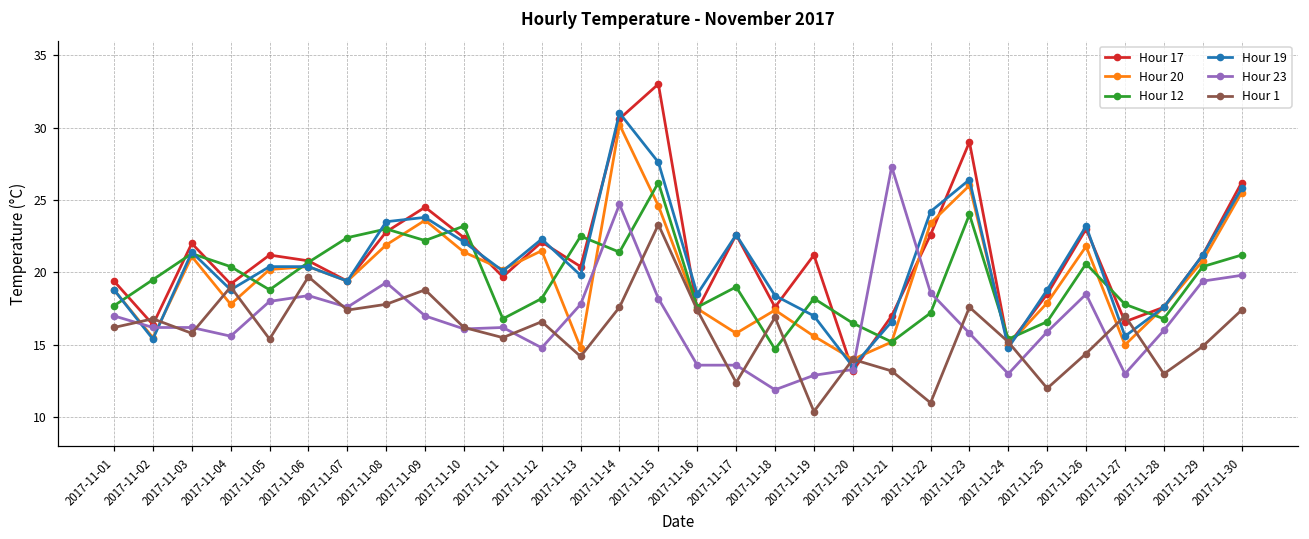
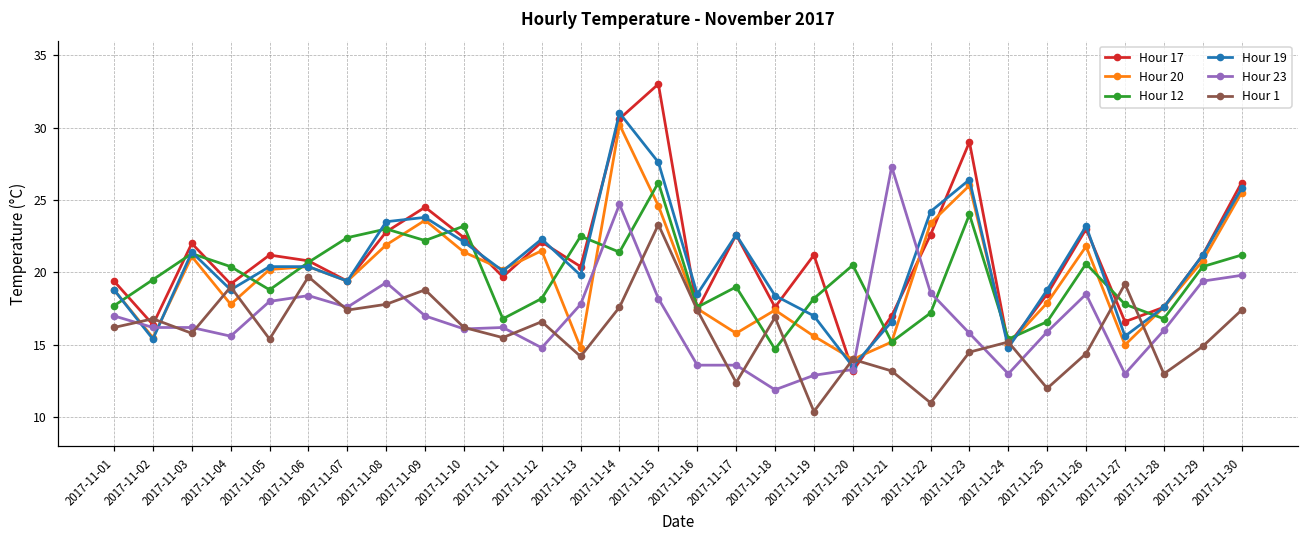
  {
    "Hour 17": {
      "2017-11-01": 19.4,
      "2017-11-02": 16.4,
      "2017-11-03": 22.0,
      "2017-11-04": 19.2,
      "2017-11-05": 21.2,
      "2017-11-08": 22.8,
      "2017-11-09": 24.5,
      "2017-11-10": 22.4,
      "2017-11-11": 19.7,
      "2017-11-12": 22.1,
      "2017-11-13": 20.4,
      "2017-11-14": 30.6,
      "2017-11-15": 33.0,
      "2017-11-18": 17.6,
      "2017-11-19": 21.2,
      "2017-11-21": 17.0,
      "2017-11-22": 22.6,
      "2017-11-23": 29.0,
      "2017-11-25": 18.5,
      "2017-11-26": 23.0,
      "2017-11-27": 16.6,
      "2017-11-30": 26.2
    },
    "Hour 20": {
      "2017-11-03": 21.1,
      "2017-11-04": 17.8,
      "2017-11-05": 20.2,
      "2017-11-08": 21.9,
      "2017-11-09": 23.6,
      "2017-11-10": 21.4,
      "2017-11-12": 21.5,
      "2017-11-13": 14.8,
      "2017-11-14": 30.2,
      "2017-11-15": 24.6,
      "2017-11-17": 15.8,
      "2017-11-18": 17.4,
      "2017-11-19": 15.6,
      "2017-11-22": 23.4,
      "2017-11-23": 26.0,
      "2017-11-25": 17.9,
      "2017-11-26": 21.8,
      "2017-11-27": 15.0,
      "2017-11-29": 20.8,
      "2017-11-30": 25.5
    },
    "Hour 12": {
      "2017-11-01": 17.7,
      "2017-11-02": 19.5,
      "2017-11-04": 20.4,
      "2017-11-05": 18.8,
      "2017-11-07": 22.4,
      "2017-11-08": 23.0,
      "2017-11-09": 22.2,
      "2017-11-10": 23.2,
      "2017-11-11": 16.8,
      "2017-11-12": 18.2,
      "2017-11-13": 22.5,
      "2017-11-14": 21.4,
      "2017-11-15": 26.2,
      "2017-11-17": 19.0,
      "2017-11-18": 14.7,
      "2017-11-19": 18.2,
-     "2017-11-20": 16.5,
+     "2017-11-20": 20.5,
      "2017-11-22": 17.2,
      "2017-11-23": 24.0,
      "2017-11-24": 15.4,
      "2017-11-25": 16.6,
      "2017-11-26": 20.6,
      "2017-11-27": 17.8,
      "2017-11-28": 16.8,
      "2017-11-29": 20.4,
      "2017-11-30": 21.2
    },
    "Hour 19": {
      "2017-11-04": 18.8,
      "2017-11-05": 20.4,
      "2017-11-08": 23.5,
      "2017-11-09": 23.8,
      "2017-11-10": 22.1,
      "2017-11-12": 22.3,
      "2017-11-13": 19.8,
      "2017-11-14": 31.0,
      "2017-11-15": 27.6,
      "2017-11-16": 18.5,
      "2017-11-18": 18.4,
      "2017-11-19": 17.0,
      "2017-11-20": 13.5,
      "2017-11-21": 16.6,
      "2017-11-22": 24.2,
      "2017-11-23": 26.4,
      "2017-11-24": 14.8,
      "2017-11-25": 18.8,
      "2017-11-26": 23.2,
      "2017-11-27": 15.6,
      "2017-11-30": 25.8
    },
    "Hour 23": {
      "2017-11-01": 17.0,
      "2017-11-02": 16.2,
      "2017-11-03": 16.2,
      "2017-11-04": 15.6,
      "2017-11-05": 18.0,
      "2017-11-06": 18.4,
      "2017-11-07": 17.6,
      "2017-11-08": 19.3,
      "2017-11-09": 17.0,
      "2017-11-11": 16.2,
      "2017-11-12": 14.8,
      "2017-11-13": 17.8,
      "2017-11-14": 24.7,
      "2017-11-15": 18.2,
      "2017-11-16": 13.6,
      "2017-11-17": 13.6,
      "2017-11-18": 11.9,
      "2017-11-19": 12.9,
      "2017-11-21": 27.3,
      "2017-11-22": 18.6,
      "2017-11-23": 15.8,
      "2017-11-24": 13.0,
      "2017-11-25": 15.9,
      "2017-11-26": 18.5,
      "2017-11-27": 13.0,
      "2017-11-28": 16.0,
      "2017-11-29": 19.4,
      "2017-11-30": 19.8
    },
    "Hour 1": {
      "2017-11-01": 16.2,
      "2017-11-02": 16.8,
      "2017-11-03": 15.8,
      "2017-11-04": 19.0,
      "2017-11-05": 15.4,
      "2017-11-06": 19.7,
      "2017-11-07": 17.4,
      "2017-11-08": 17.8,
      "2017-11-09": 18.8,
      "2017-11-11": 15.5,
      "2017-11-12": 16.6,
      "2017-11-13": 14.2,
      "2017-11-14": 17.6,
      "2017-11-15": 23.3,
      "2017-11-17": 12.4,
      "2017-11-18": 16.9,
      "2017-11-19": 10.4,
      "2017-11-21": 13.2,
      "2017-11-22": 11.0,
-     "2017-11-23": 17.6,
+     "2017-11-23": 14.5,
      "2017-11-24": 15.2,
      "2017-11-25": 12.0,
      "2017-11-26": 14.4,
-     "2017-11-27": 17.0,
+     "2017-11-27": 19.2,
      "2017-11-28": 13.0,
      "2017-11-29": 14.9,
      "2017-11-30": 17.4
    }
  }
